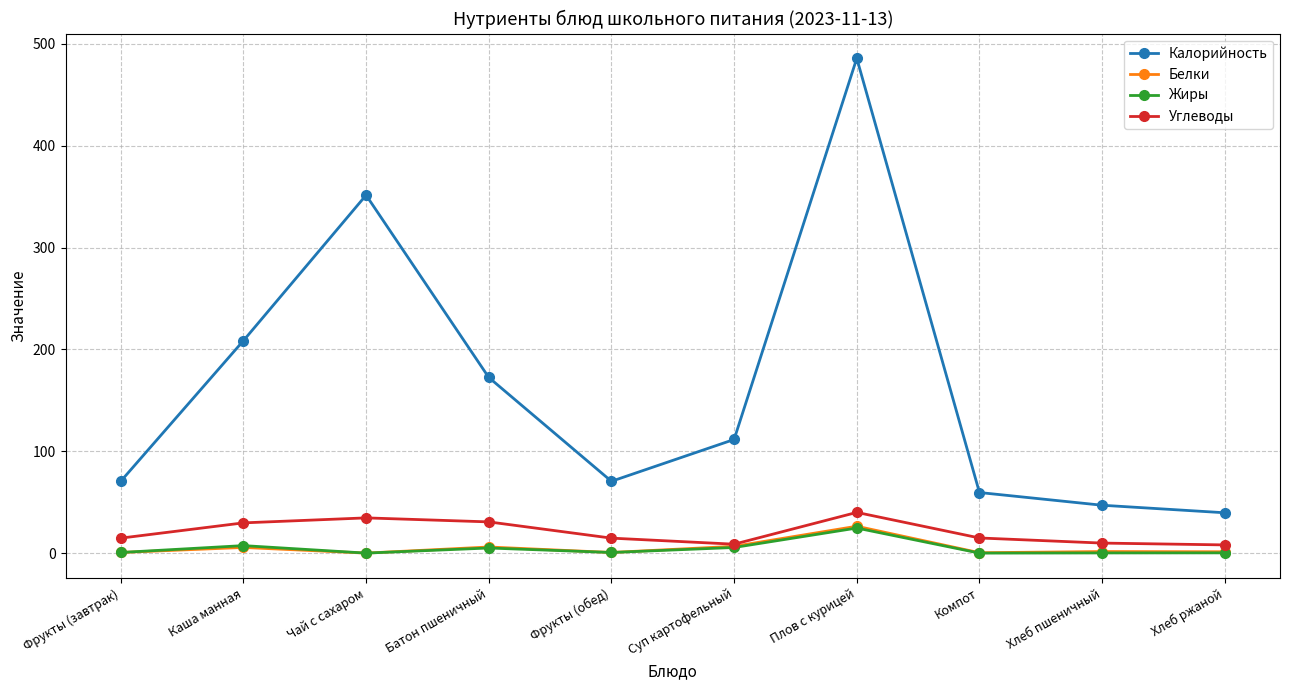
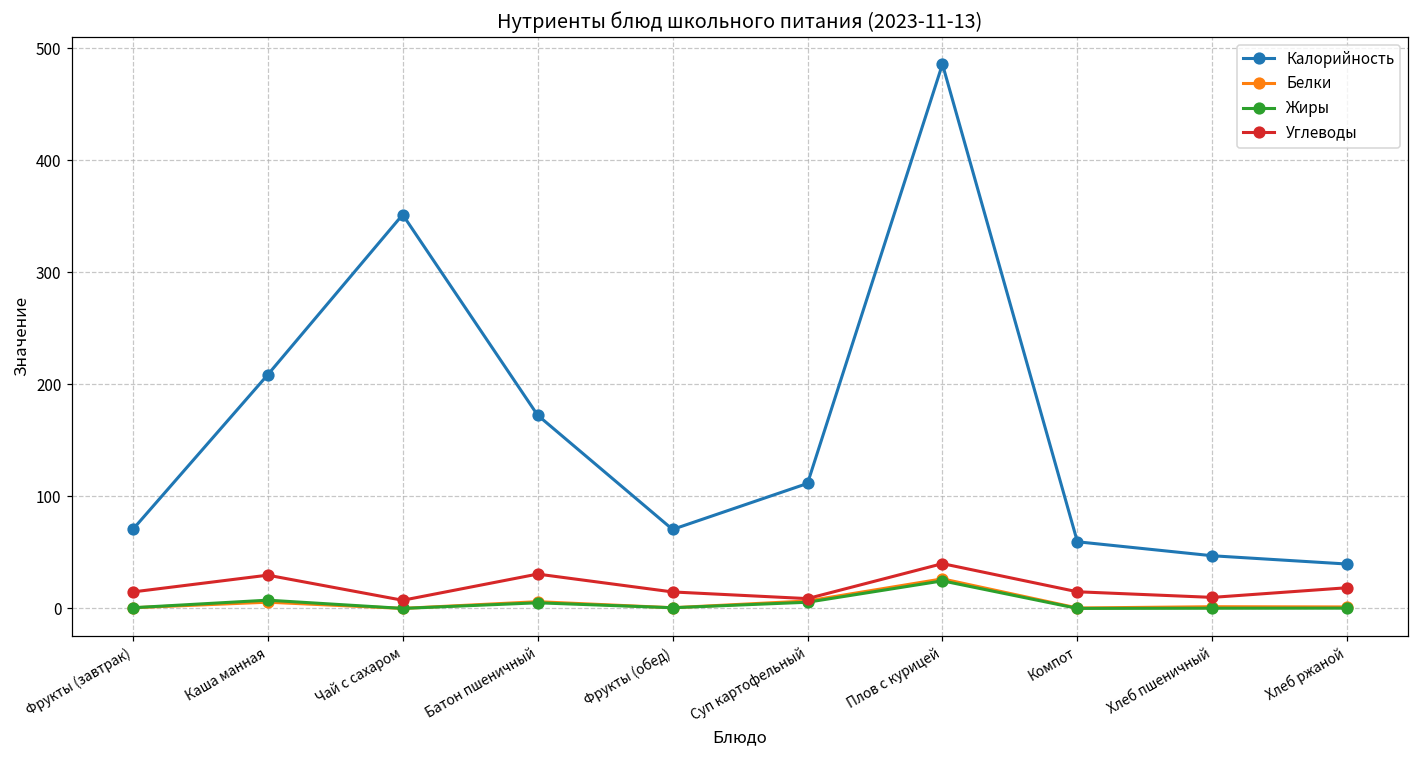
  {
    "Калорийность": {
      "Фрукты (завтрак)": 71,
      "Каша манная": 209,
      "Чай с сахаром": 351,
      "Батон пшеничный": 173,
      "Фрукты (обед)": 71,
      "Суп картофельный": 112,
      "Плов с курицей": 486,
      "Компот": 59,
      "Хлеб пшеничный": 47,
      "Хлеб ржаной": 40
    },
    "Углеводы": {
      "Фрукты (завтрак)": 15,
      "Каша манная": 30,
-     "Чай с сахаром": 35,
+     "Чай с сахаром": 7,
      "Батон пшеничный": 31,
      "Фрукты (обед)": 15,
      "Плов с курицей": 40,
      "Компот": 15,
      "Хлеб пшеничный": 10,
-     "Хлеб ржаной": 8
+     "Хлеб ржаной": 18
    }
  }
